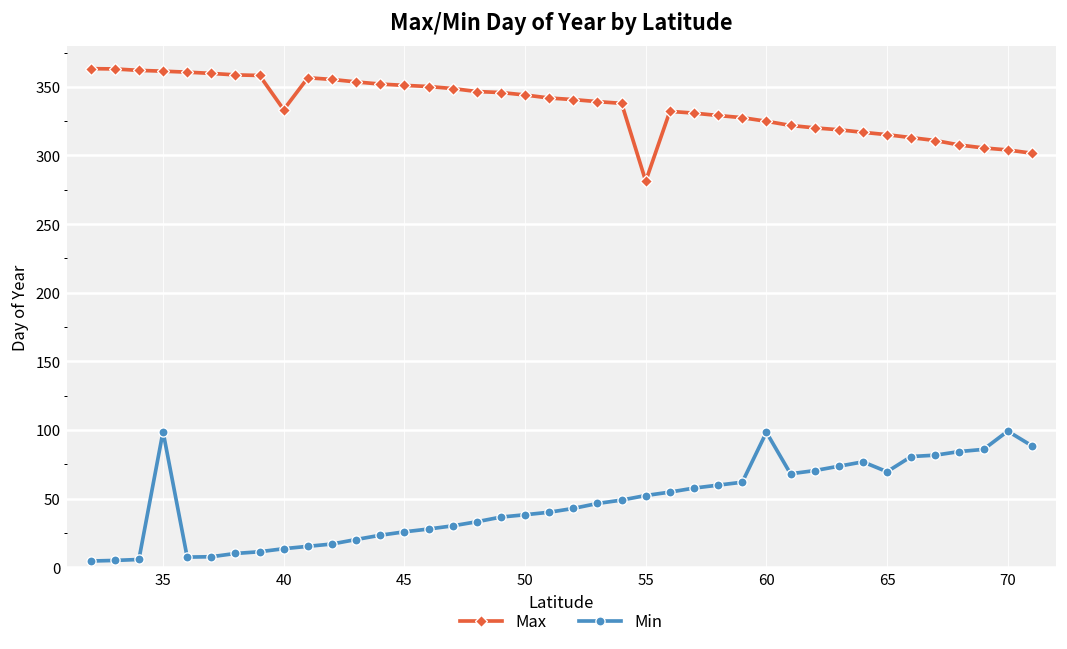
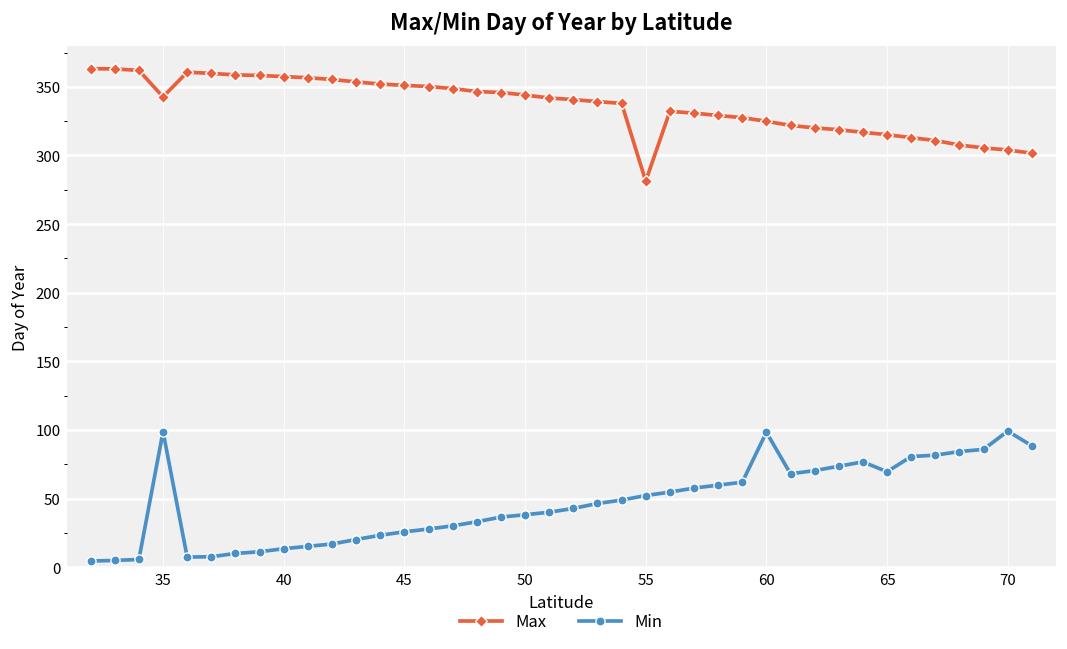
  {
    "Max": {
-     "35": 361,
-     "40": 333,
+     "35": 343,
+     "40": 357,
      "45": 351,
      "50": 344,
      "55": 281,
      "60": 325,
      "65": 315,
      "70": 304
    },
    "Min": {
      "35": 99,
      "40": 13,
      "45": 26,
      "50": 38,
      "55": 52,
      "60": 98,
      "65": 70,
      "70": 99
    }
  }
